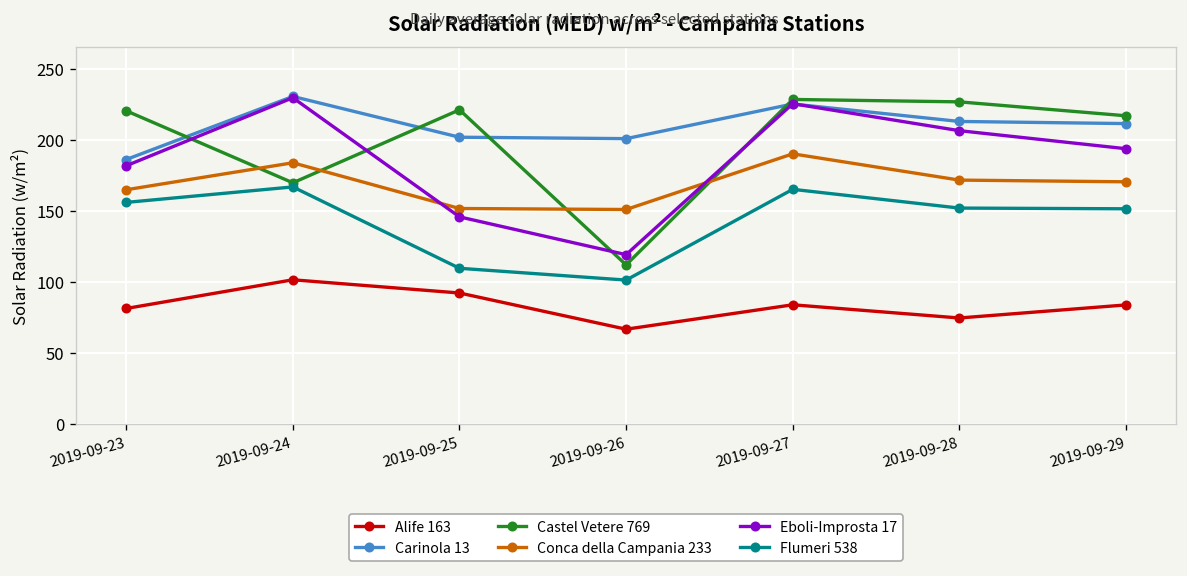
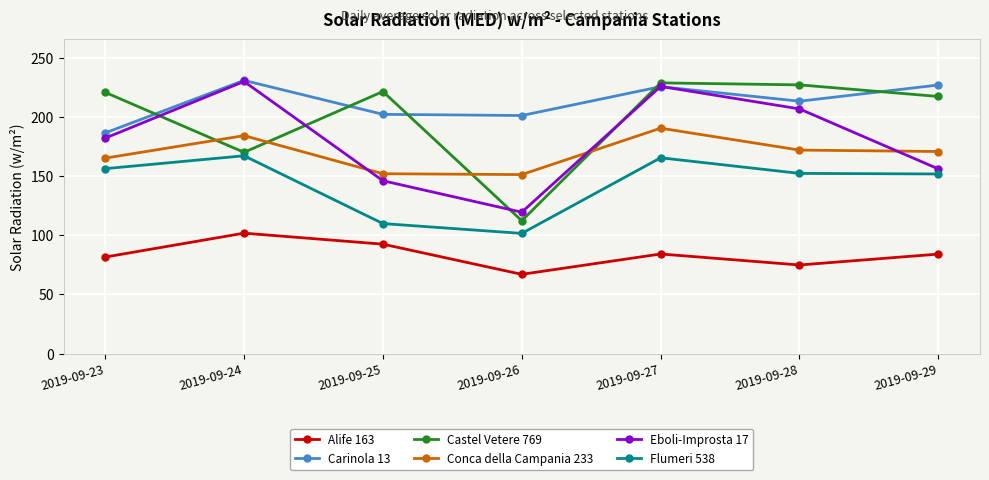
  {
    "Alife 163": {
      "2019-09-23": 82,
      "2019-09-24": 102,
      "2019-09-25": 93,
      "2019-09-26": 67,
      "2019-09-27": 84,
      "2019-09-28": 75,
      "2019-09-29": 84
    },
    "Carinola 13": {
      "2019-09-23": 187,
      "2019-09-25": 202,
      "2019-09-26": 201,
      "2019-09-28": 213,
-     "2019-09-29": 212
+     "2019-09-29": 227
    },
    "Castel Vetere 769": {
      "2019-09-23": 221,
      "2019-09-24": 170,
      "2019-09-25": 222,
      "2019-09-26": 112,
      "2019-09-27": 229,
      "2019-09-28": 227,
      "2019-09-29": 217
    },
    "Conca della Campania 233": {
      "2019-09-23": 165,
      "2019-09-24": 184,
      "2019-09-25": 152,
      "2019-09-26": 151,
      "2019-09-27": 191,
      "2019-09-28": 172,
      "2019-09-29": 171
    },
    "Eboli-Improsta 17": {
      "2019-09-23": 182,
      "2019-09-25": 146,
      "2019-09-26": 120,
      "2019-09-28": 207,
-     "2019-09-29": 194
+     "2019-09-29": 156
    },
    "Flumeri 538": {
      "2019-09-23": 156,
      "2019-09-24": 167,
      "2019-09-25": 110,
      "2019-09-26": 102,
      "2019-09-27": 166,
      "2019-09-28": 152,
      "2019-09-29": 152
    }
  }
